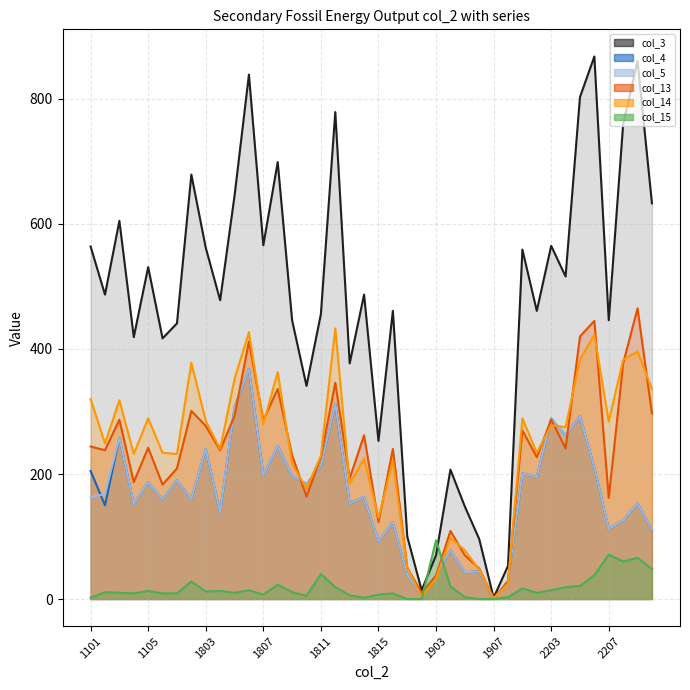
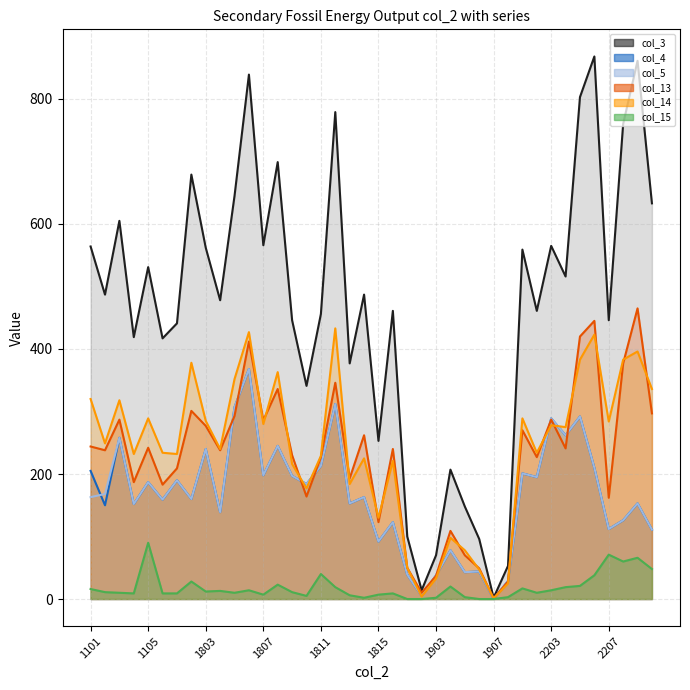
  {
    "col_15": {
-     "1101": 0,
-     "1105": 10,
+     "1101": 20,
+     "1105": 90,
      "1803": 10,
      "1807": 10,
      "1811": 40,
      "1815": 10,
-     "1903": 90,
+     "1903": 0,
      "2203": 10,
      "2207": 70
    }
  }
